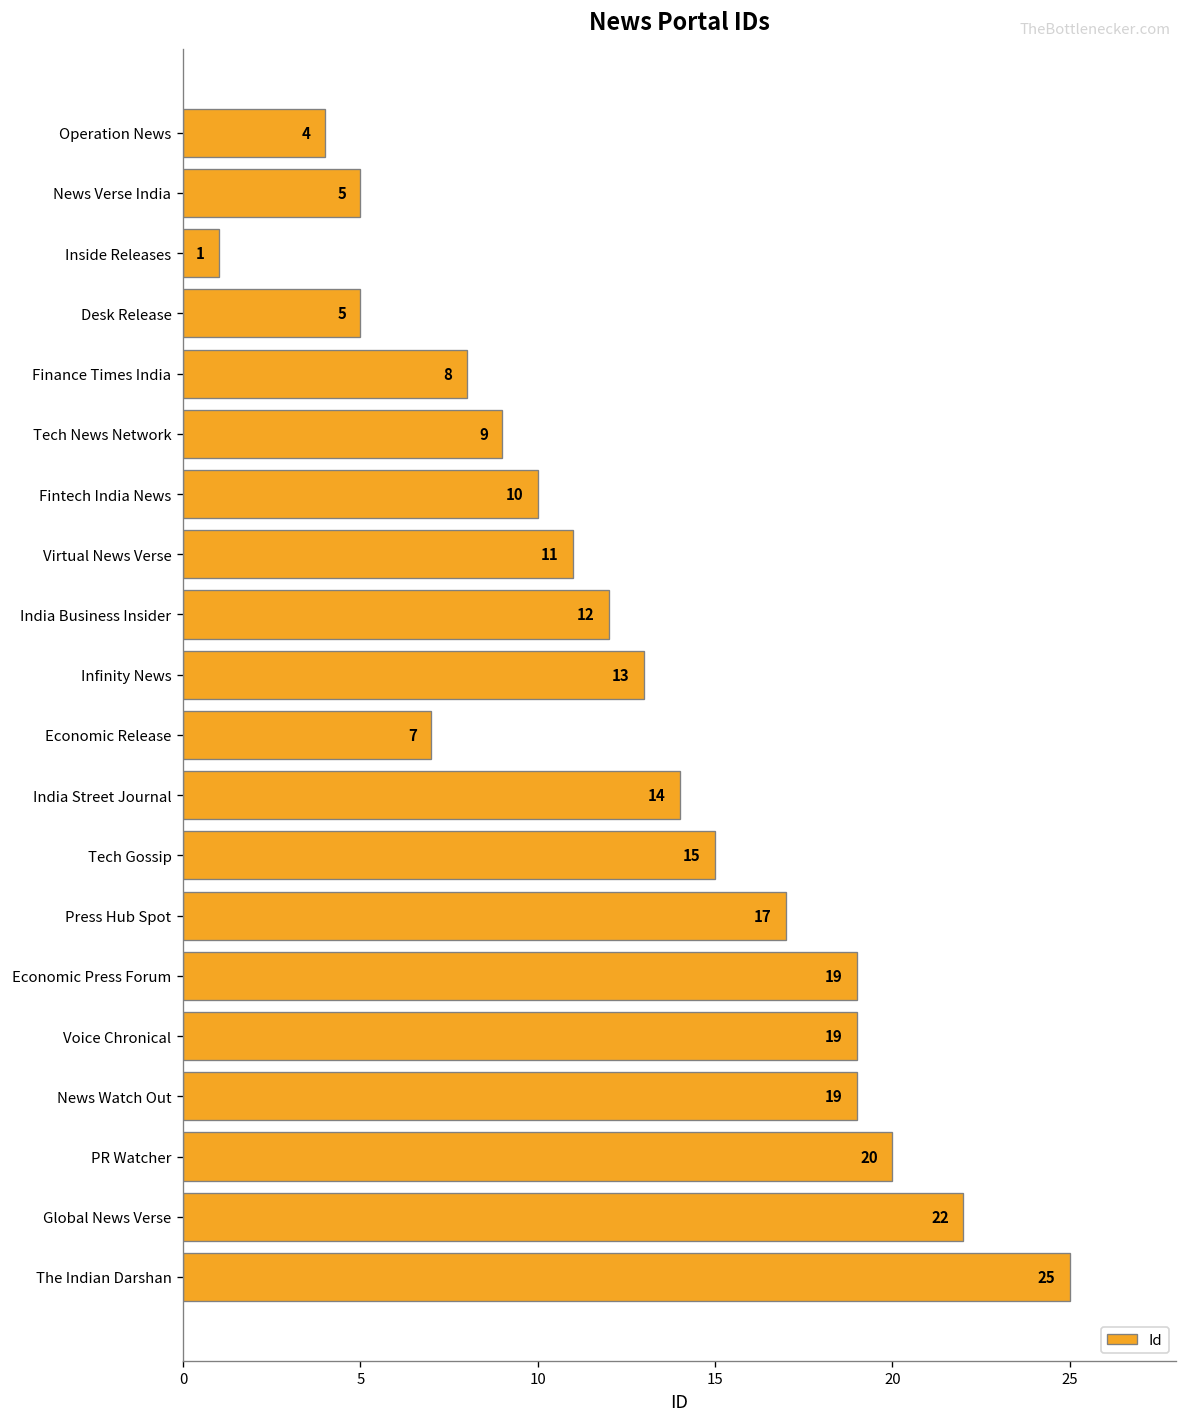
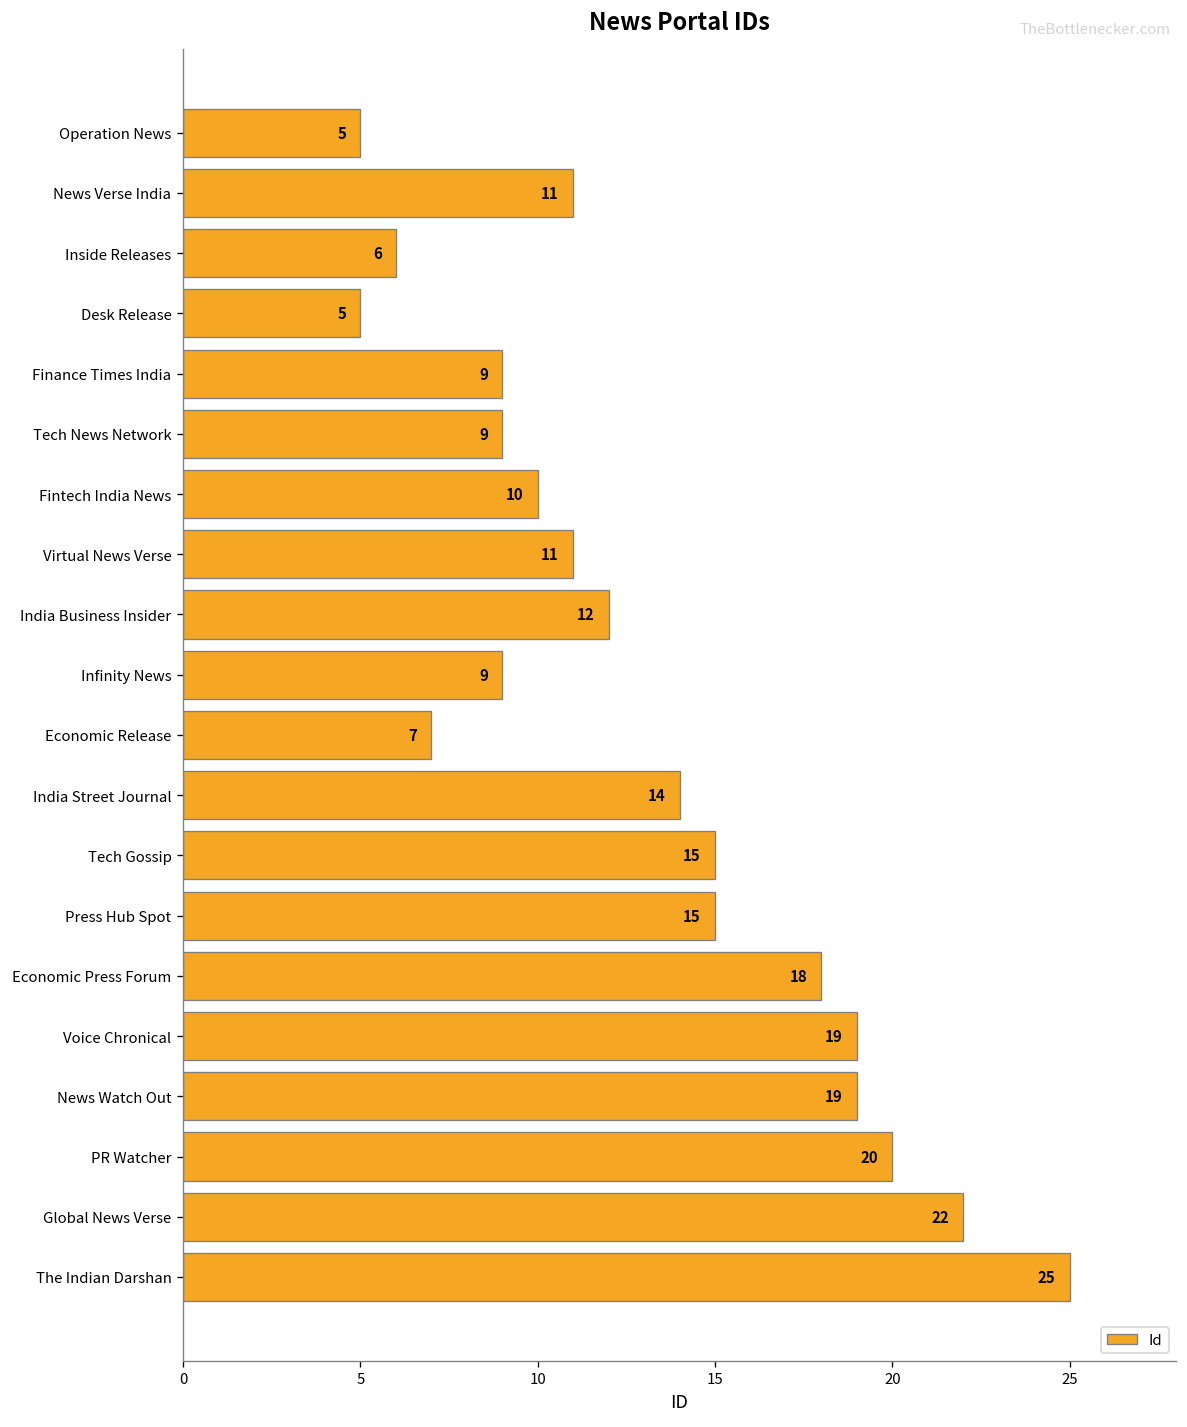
  {
-   "Operation News": 4,
-   "News Verse India": 5,
-   "Inside Releases": 1,
+   "Operation News": 5,
+   "News Verse India": 11,
+   "Inside Releases": 6,
    "Desk Release": 5,
-   "Finance Times India": 8,
+   "Finance Times India": 9,
    "Tech News Network": 9,
    "Fintech India News": 10,
    "Virtual News Verse": 11,
    "India Business Insider": 12,
-   "Infinity News": 13,
+   "Infinity News": 9,
    "Economic Release": 7,
    "India Street Journal": 14,
    "Tech Gossip": 15,
-   "Press Hub Spot": 17,
-   "Economic Press Forum": 19,
+   "Press Hub Spot": 15,
+   "Economic Press Forum": 18,
    "Voice Chronical": 19,
    "News Watch Out": 19,
    "PR Watcher": 20,
    "Global News Verse": 22,
    "The Indian Darshan": 25
  }
